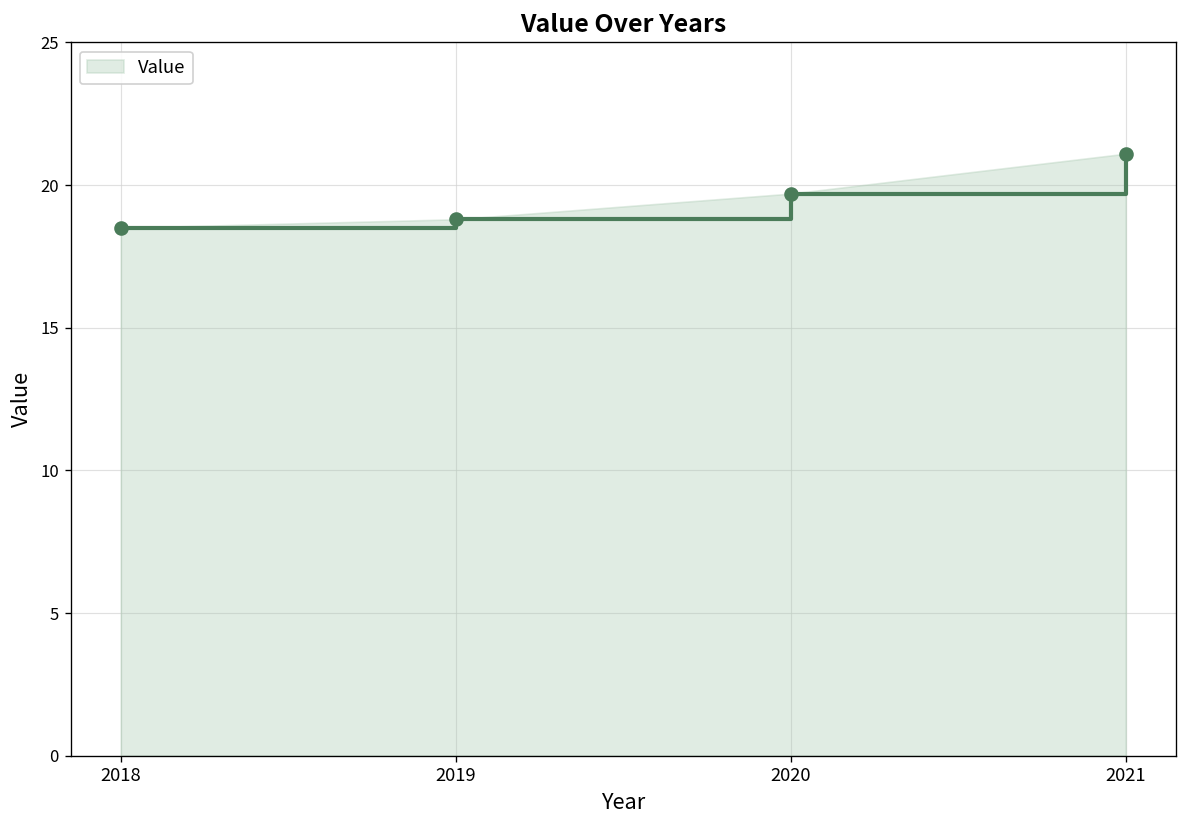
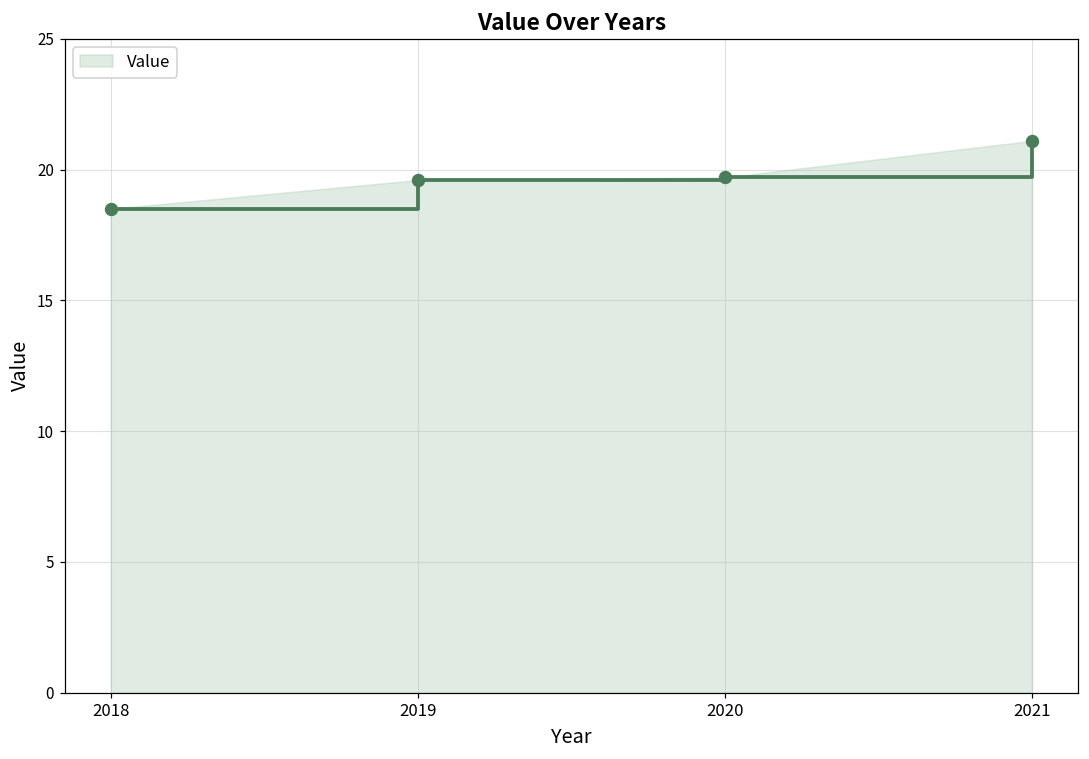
  {
    "2018": 18.5,
-   "2019": 18.8,
+   "2019": 19.6,
    "2020": 19.7,
    "2021": 21.1
  }
